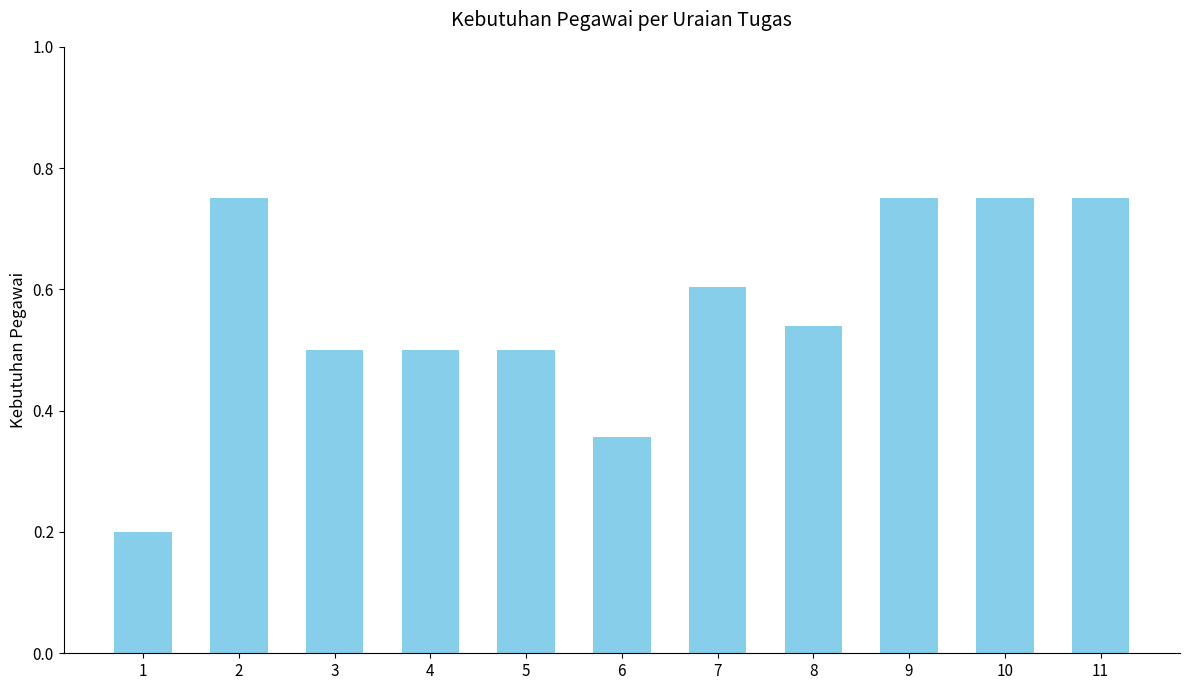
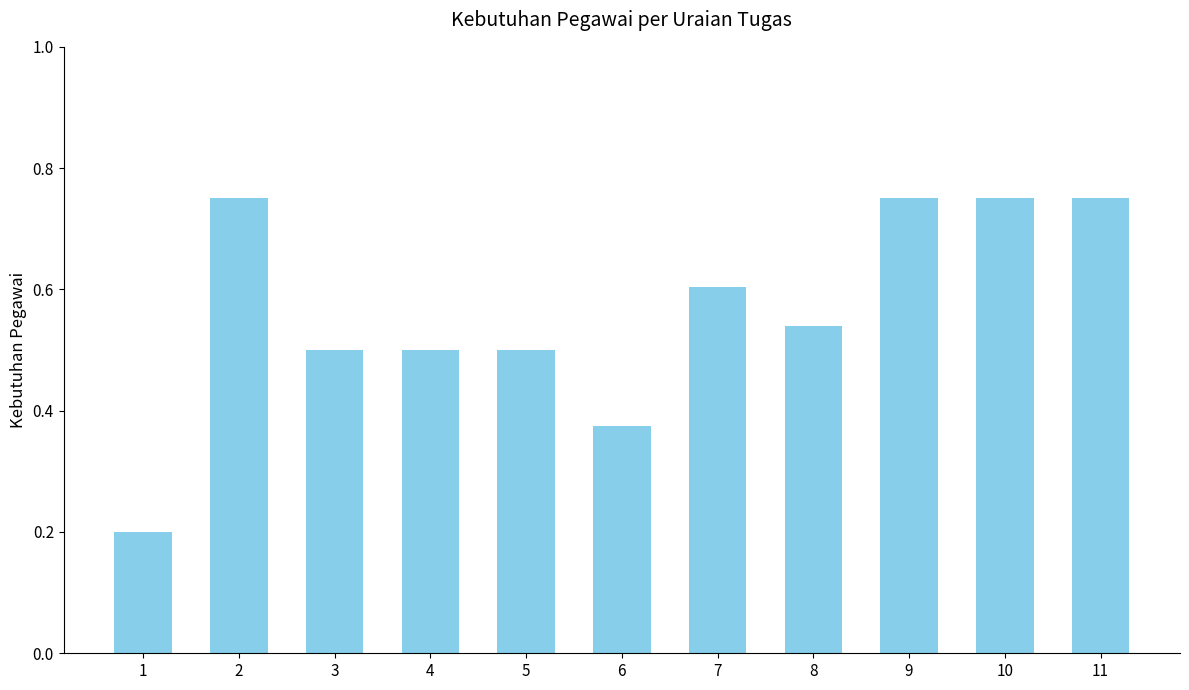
  {
    "1": 0.20,
    "2": 0.75,
    "3": 0.50,
    "4": 0.50,
    "5": 0.50,
-   "6": 0.36,
+   "6": 0.38,
    "7": 0.60,
    "8": 0.54,
    "9": 0.75,
    "10": 0.75,
    "11": 0.75
  }
